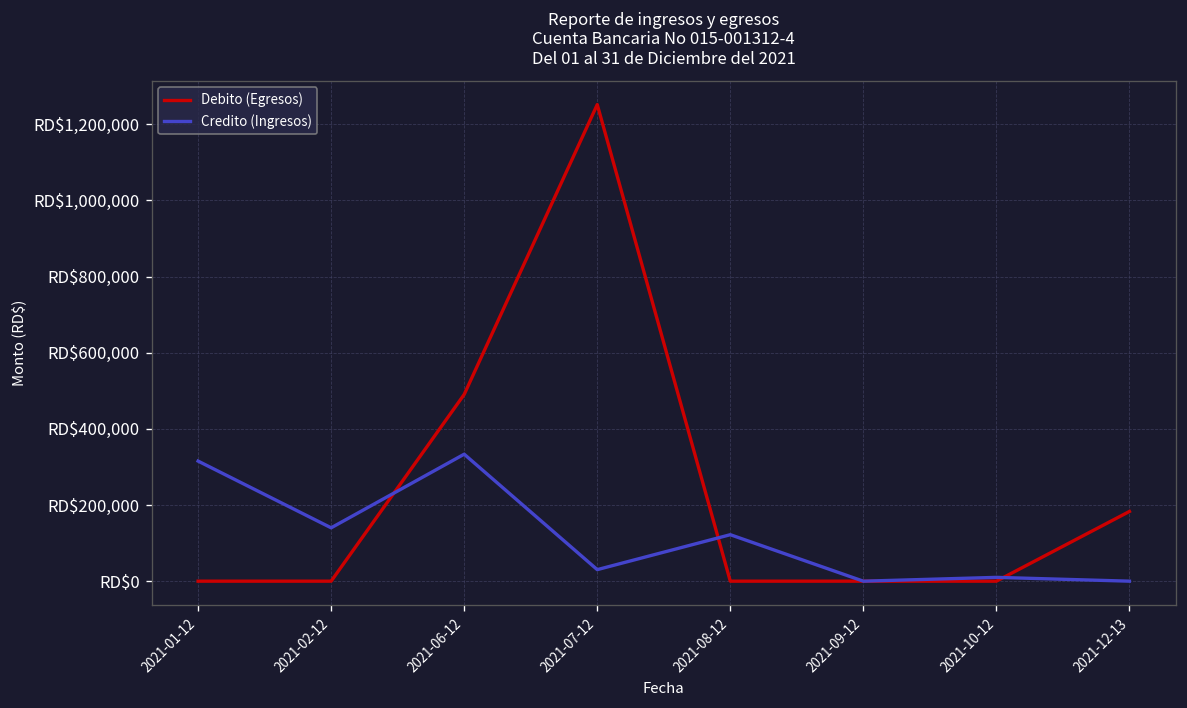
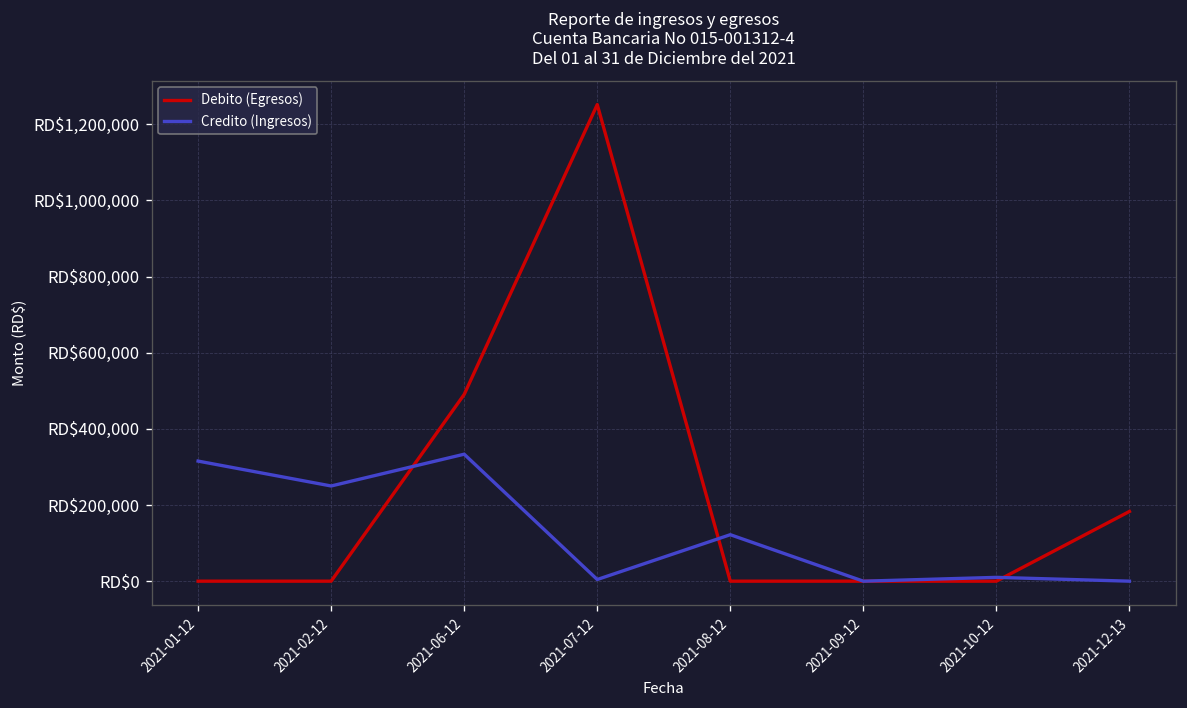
  {
    "Debito (Egresos)": {
      "2021-01-12": "RD$0",
      "2021-02-12": "RD$0",
      "2021-06-12": "RD$490,000",
      "2021-07-12": "RD$1,250,000",
      "2021-08-12": "RD$0",
      "2021-10-12": "RD$0",
      "2021-12-13": "RD$180,000"
    },
    "Credito (Ingresos)": {
      "2021-01-12": "RD$320,000",
-     "2021-02-12": "RD$140,000",
+     "2021-02-12": "RD$250,000",
      "2021-06-12": "RD$330,000",
-     "2021-07-12": "RD$30,000",
+     "2021-07-12": "RD$0",
      "2021-08-12": "RD$120,000",
      "2021-10-12": "RD$10,000",
      "2021-12-13": "RD$0"
    }
  }
